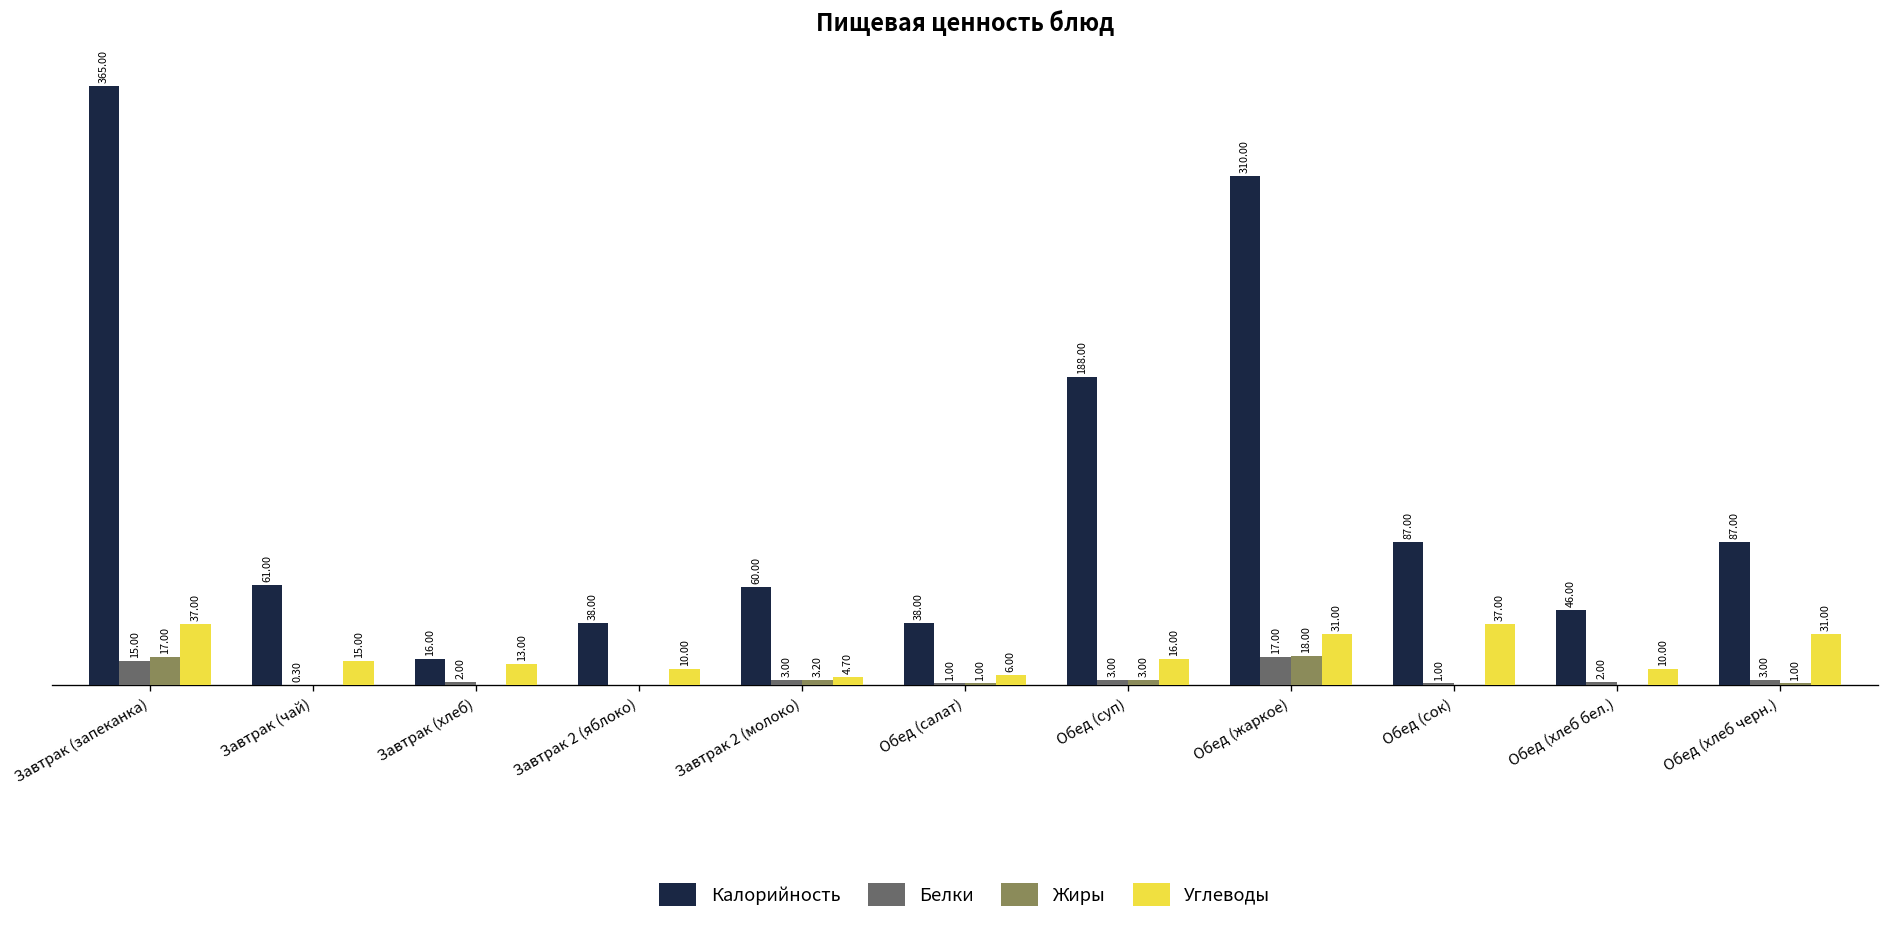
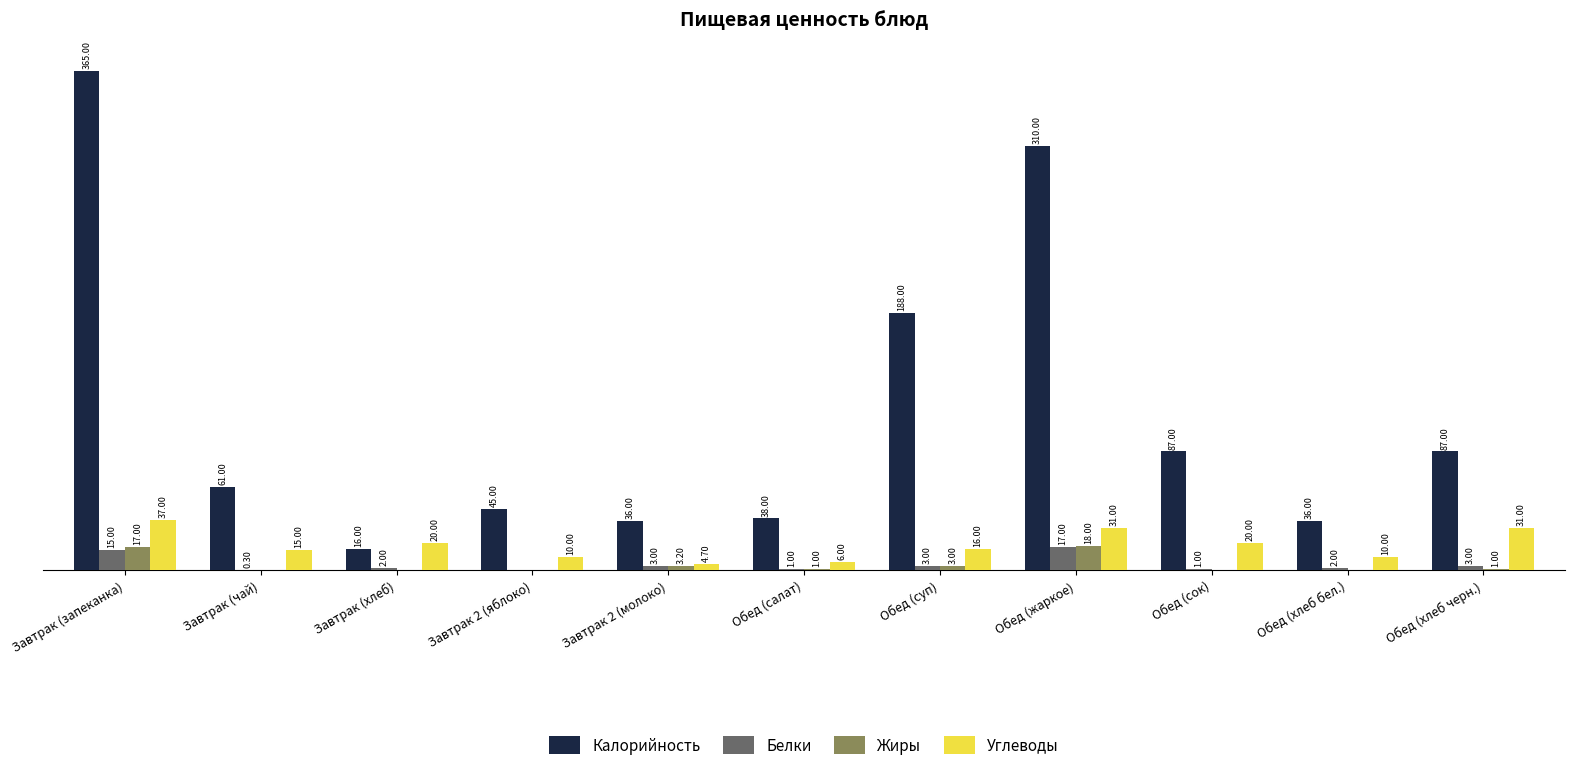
  {
    "Калорийность": {
      "Завтрак (запеканка)": 365.00,
      "Завтрак (чай)": 61.00,
      "Завтрак (хлеб)": 16.00,
-     "Завтрак 2 (яблоко)": 38.00,
-     "Завтрак 2 (молоко)": 60.00,
+     "Завтрак 2 (яблоко)": 45.00,
+     "Завтрак 2 (молоко)": 36.00,
      "Обед (салат)": 38.00,
      "Обед (суп)": 188.00,
      "Обед (жаркое)": 310.00,
      "Обед (сок)": 87.00,
-     "Обед (хлеб бел.)": 46.00,
+     "Обед (хлеб бел.)": 36.00,
      "Обед (хлеб черн.)": 87.00
    },
    "Углеводы": {
      "Завтрак (запеканка)": 37.00,
      "Завтрак (чай)": 15.00,
-     "Завтрак (хлеб)": 13.00,
+     "Завтрак (хлеб)": 20.00,
      "Завтрак 2 (яблоко)": 10.00,
      "Завтрак 2 (молоко)": 4.70,
      "Обед (салат)": 6.00,
      "Обед (суп)": 16.00,
      "Обед (жаркое)": 31.00,
-     "Обед (сок)": 37.00,
+     "Обед (сок)": 20.00,
      "Обед (хлеб бел.)": 10.00,
      "Обед (хлеб черн.)": 31.00
    }
  }
